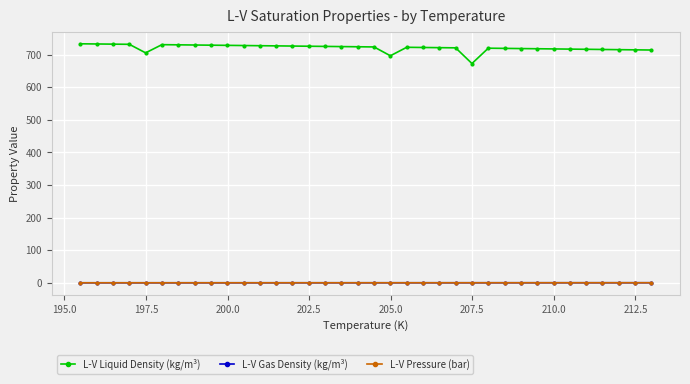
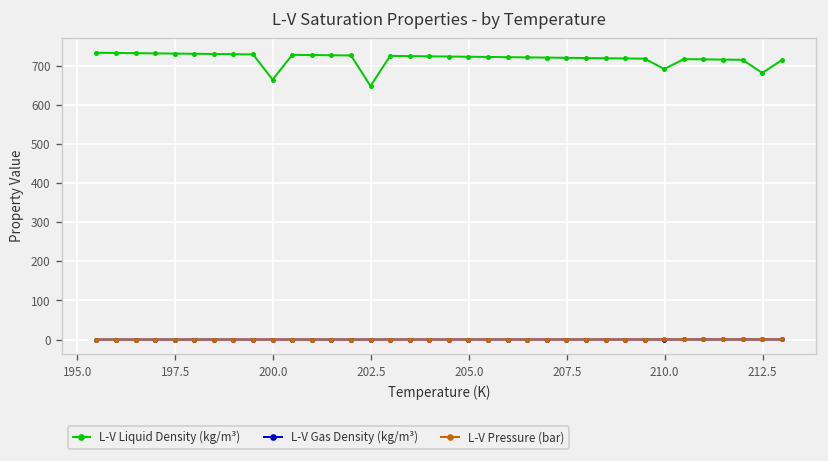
  {
    "L-V Liquid Density (kg/m³)": {
-     "197.5": 710,
-     "200.0": 730,
-     "202.5": 730,
-     "205.0": 700,
-     "207.5": 670,
-     "210.0": 720,
-     "212.5": 710
+     "197.5": 730,
+     "200.0": 660,
+     "202.5": 650,
+     "205.0": 720,
+     "207.5": 720,
+     "210.0": 690,
+     "212.5": 680
    },
    "L-V Pressure (bar)": {
      "197.5": 0,
      "200.0": 0,
      "202.5": 0,
      "205.0": 0,
      "207.5": 0,
      "210.0": 0,
      "212.5": 0
    }
  }
